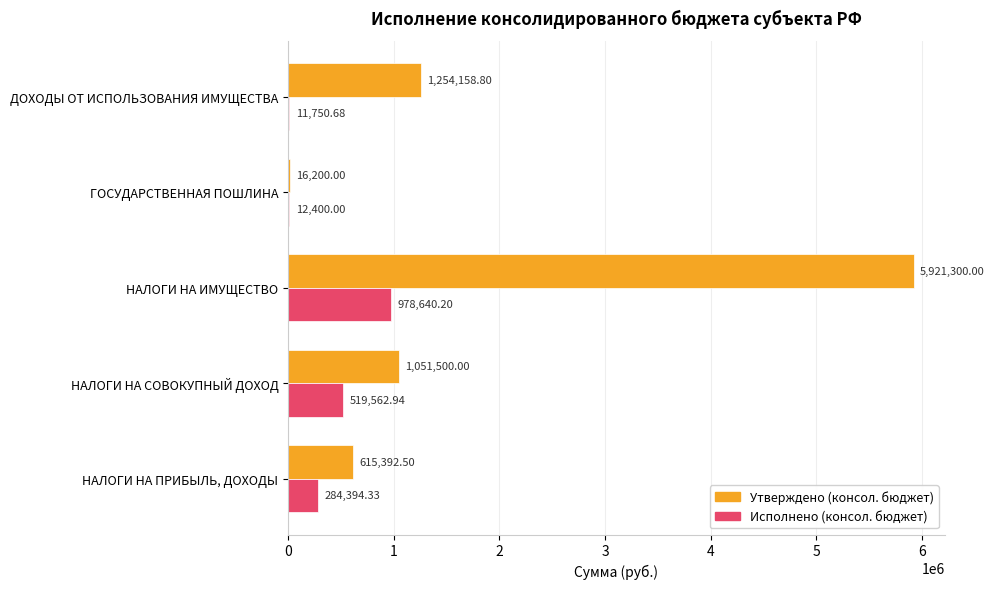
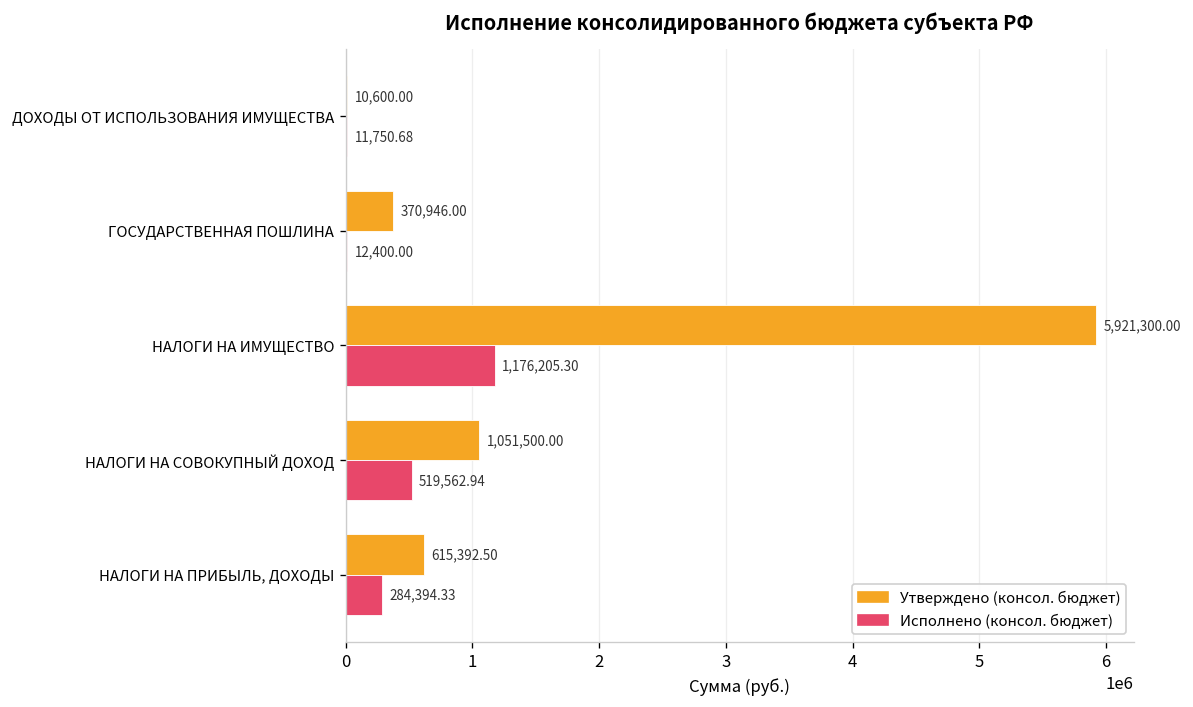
  {
    "Утверждено (консол. бюджет)": {
-     "ДОХОДЫ ОТ ИСПОЛЬЗОВАНИЯ ИМУЩЕСТВА": "1,254,158.80",
-     "ГОСУДАРСТВЕННАЯ ПОШЛИНА": "16,200.00",
+     "ДОХОДЫ ОТ ИСПОЛЬЗОВАНИЯ ИМУЩЕСТВА": "10,600.00",
+     "ГОСУДАРСТВЕННАЯ ПОШЛИНА": "370,946.00",
      "НАЛОГИ НА ИМУЩЕСТВО": "5,921,300.00",
      "НАЛОГИ НА СОВОКУПНЫЙ ДОХОД": "1,051,500.00",
      "НАЛОГИ НА ПРИБЫЛЬ, ДОХОДЫ": "615,392.50"
    },
    "Исполнено (консол. бюджет)": {
      "ДОХОДЫ ОТ ИСПОЛЬЗОВАНИЯ ИМУЩЕСТВА": "11,750.68",
      "ГОСУДАРСТВЕННАЯ ПОШЛИНА": "12,400.00",
-     "НАЛОГИ НА ИМУЩЕСТВО": "978,640.20",
+     "НАЛОГИ НА ИМУЩЕСТВО": "1,176,205.30",
      "НАЛОГИ НА СОВОКУПНЫЙ ДОХОД": "519,562.94",
      "НАЛОГИ НА ПРИБЫЛЬ, ДОХОДЫ": "284,394.33"
    }
  }
